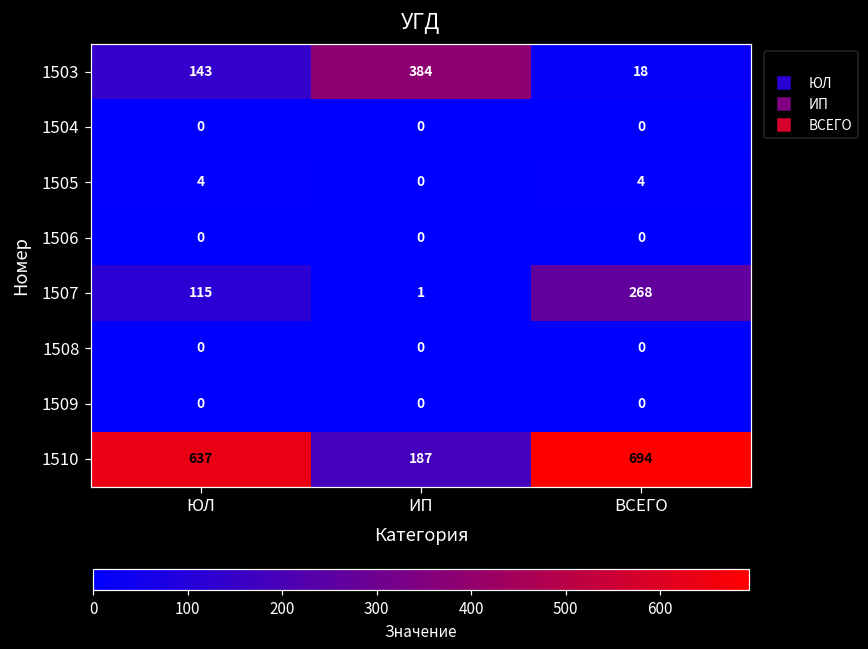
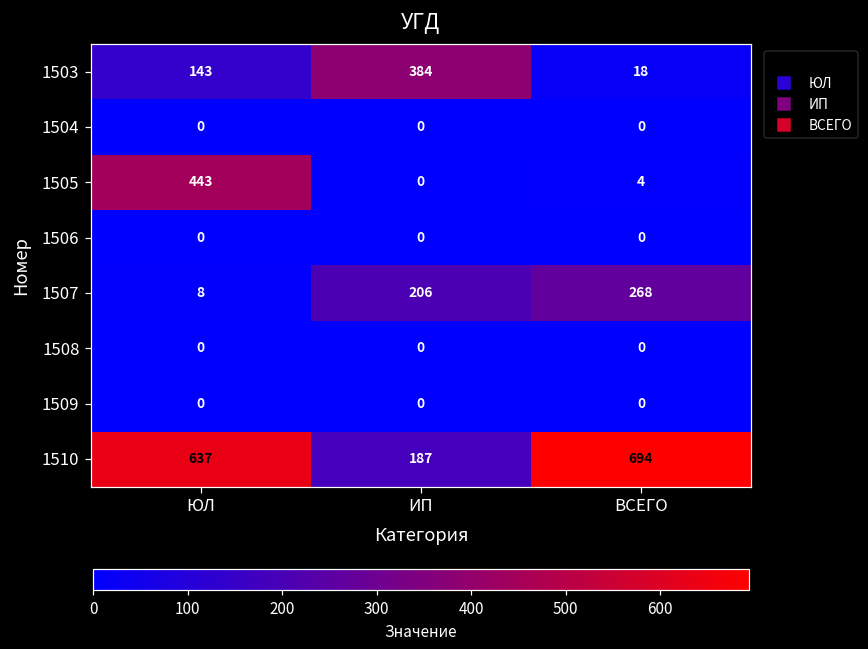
  {
    "1503": {
      "ЮЛ": 143,
      "ИП": 384,
      "ВСЕГО": 18
    },
    "1504": {
      "ЮЛ": 0,
      "ИП": 0,
      "ВСЕГО": 0
    },
    "1505": {
-     "ЮЛ": 4,
+     "ЮЛ": 443,
      "ИП": 0,
      "ВСЕГО": 4
    },
    "1506": {
      "ЮЛ": 0,
      "ИП": 0,
      "ВСЕГО": 0
    },
    "1507": {
-     "ЮЛ": 115,
-     "ИП": 1,
+     "ЮЛ": 8,
+     "ИП": 206,
      "ВСЕГО": 268
    },
    "1508": {
      "ЮЛ": 0,
      "ИП": 0,
      "ВСЕГО": 0
    },
    "1509": {
      "ЮЛ": 0,
      "ИП": 0,
      "ВСЕГО": 0
    },
    "1510": {
      "ЮЛ": 637,
      "ИП": 187,
      "ВСЕГО": 694
    }
  }
